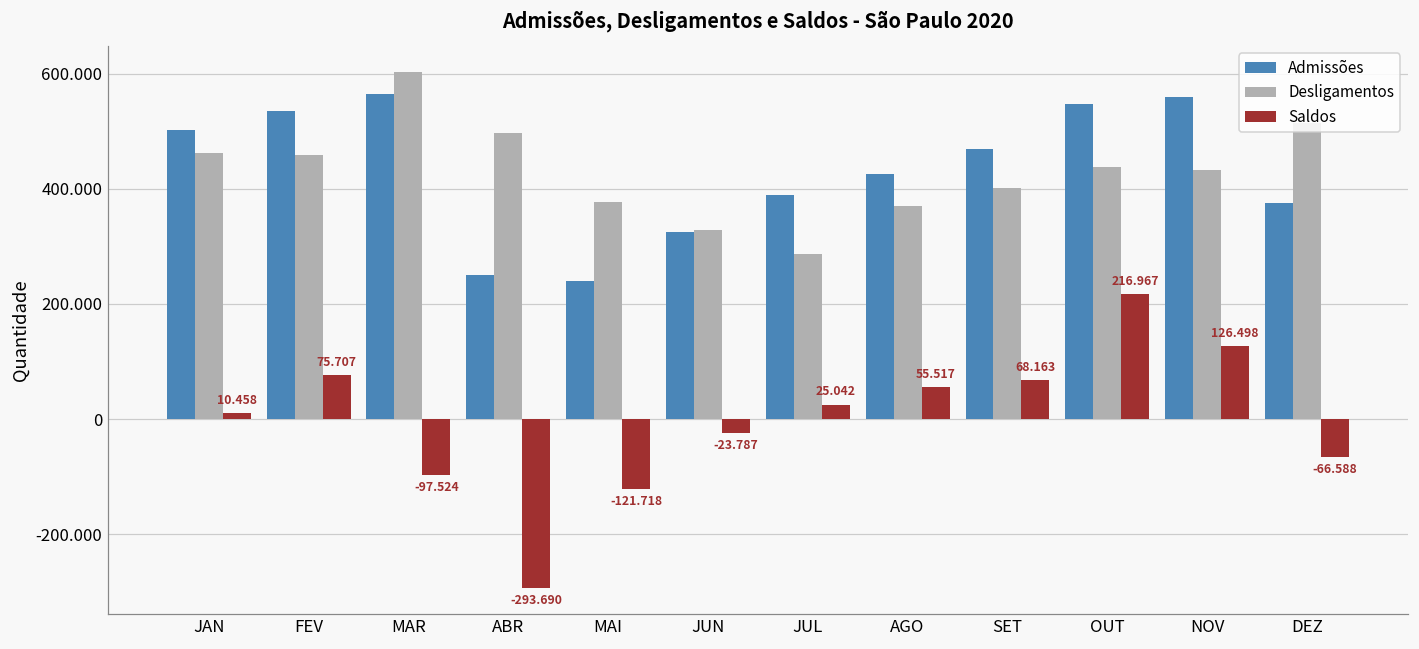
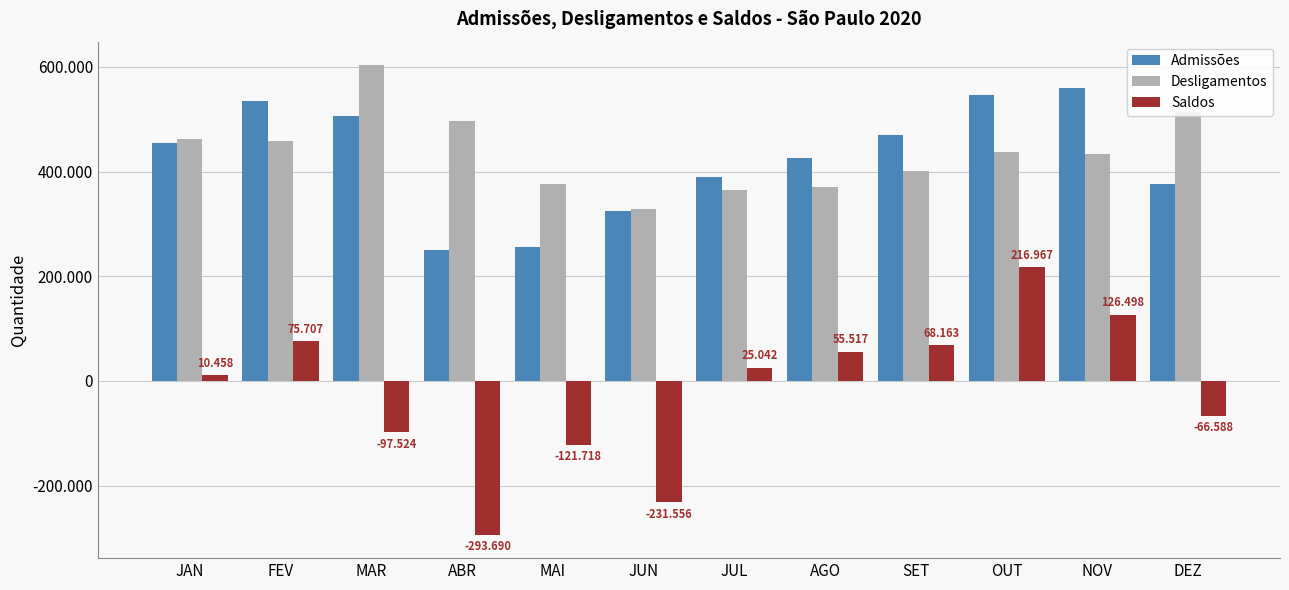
  {
    "Admissões": {
-     "JAN": 500,
+     "JAN": 450,
      "FEV": 530,
-     "MAR": 560,
+     "MAR": 510,
      "ABR": 250,
-     "MAI": 240,
+     "MAI": 260,
      "JUN": 320,
      "JUL": 390,
      "AGO": 430,
      "SET": 470,
      "OUT": 550,
      "NOV": 560,
      "DEZ": 380
    },
    "Desligamentos": {
      "JAN": 460,
      "FEV": 460,
      "MAR": 600,
      "ABR": 500,
      "MAI": 380,
      "JUN": 330,
-     "JUL": 290,
+     "JUL": 360,
      "AGO": 370,
      "SET": 400,
      "OUT": 440,
      "NOV": 430
    },
    "Saldos": {
-     "JUN": -23.787
+     "JUN": -231.556
    }
  }
